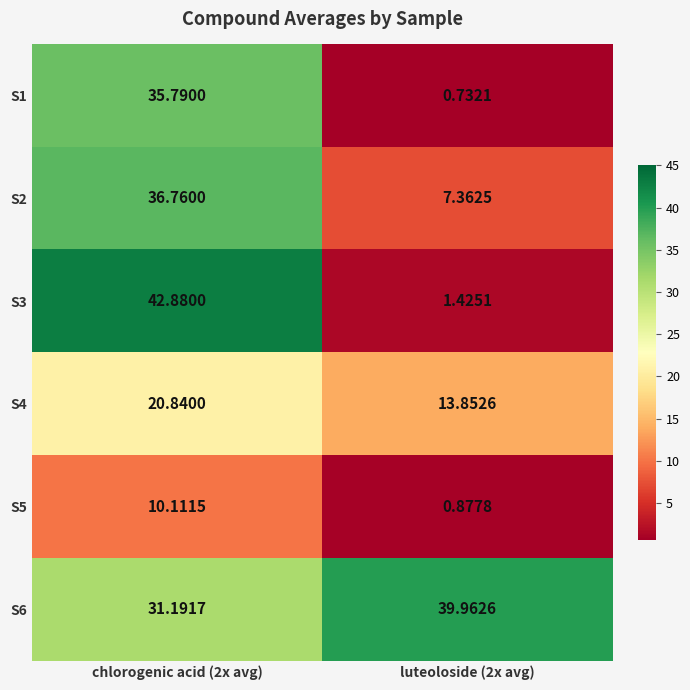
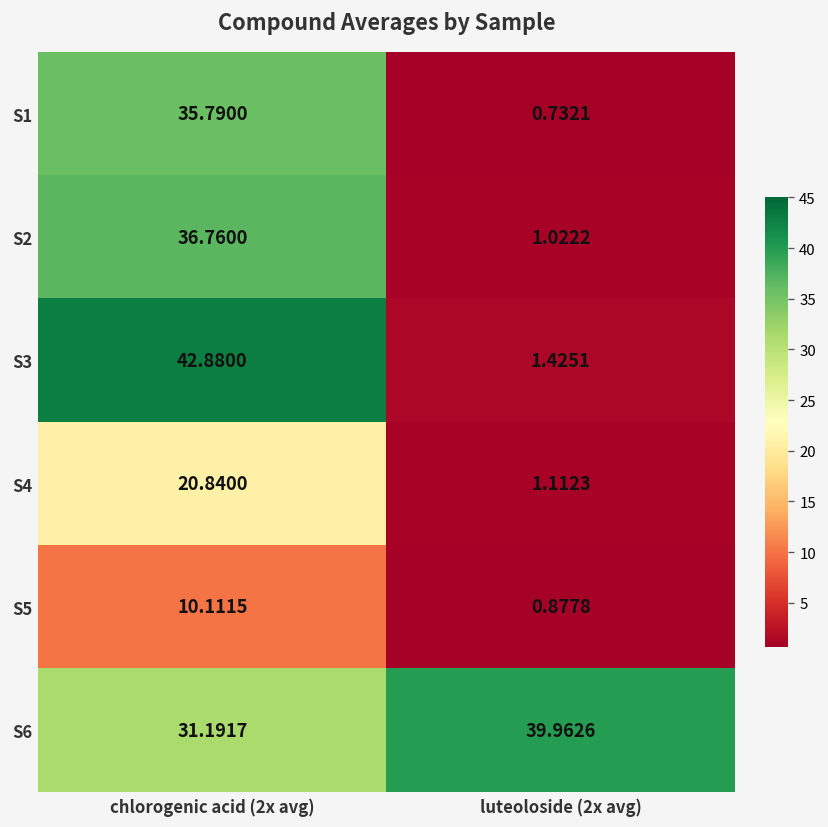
  {
    "S1": {
      "chlorogenic acid (2x avg)": 35.7900,
      "luteoloside (2x avg)": 0.7321
    },
    "S2": {
      "chlorogenic acid (2x avg)": 36.7600,
-     "luteoloside (2x avg)": 7.3625
+     "luteoloside (2x avg)": 1.0222
    },
    "S3": {
      "chlorogenic acid (2x avg)": 42.8800,
      "luteoloside (2x avg)": 1.4251
    },
    "S4": {
      "chlorogenic acid (2x avg)": 20.8400,
-     "luteoloside (2x avg)": 13.8526
+     "luteoloside (2x avg)": 1.1123
    },
    "S5": {
      "chlorogenic acid (2x avg)": 10.1115,
      "luteoloside (2x avg)": 0.8778
    },
    "S6": {
      "chlorogenic acid (2x avg)": 31.1917,
      "luteoloside (2x avg)": 39.9626
    }
  }
